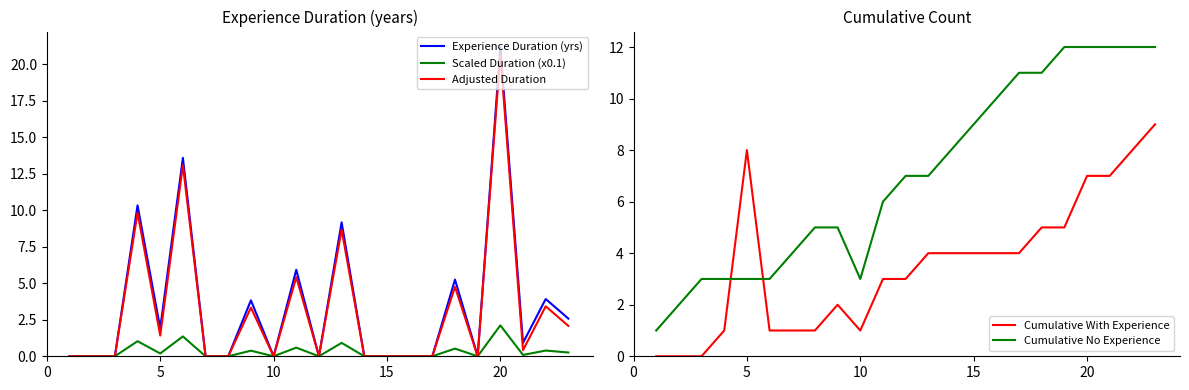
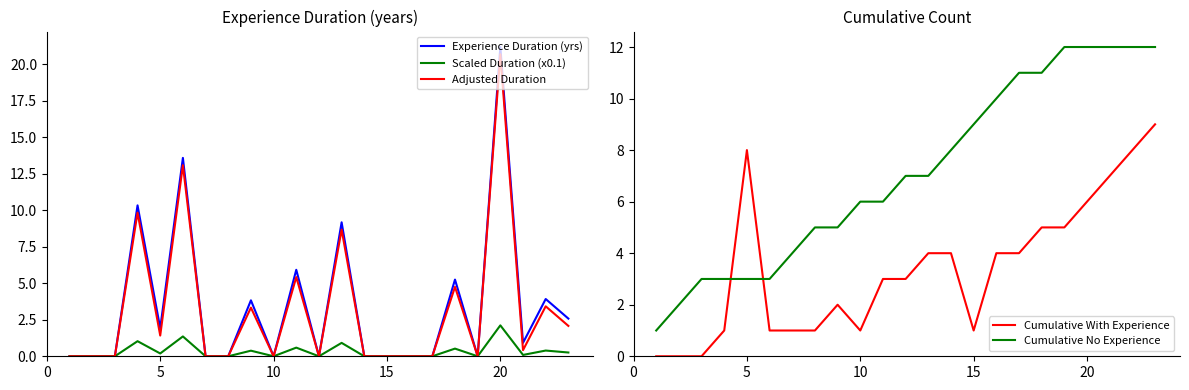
  {
    "Experience Duration (years)": {
      "Experience Duration (yrs)": {
        "5": 1.9
      },
      "Scaled Duration (x0.1)": {
        "5": 0.2,
        "20": 2.1
      },
      "Adjusted Duration": {
        "5": 1.4
      }
    },
    "Cumulative Count": {
      "Cumulative With Experience": {
        "5": 8,
        "10": 1,
-       "15": 4,
-       "20": 7
+       "15": 1,
+       "20": 6
      },
      "Cumulative No Experience": {
        "5": 3,
-       "10": 3,
+       "10": 6,
        "15": 9,
        "20": 12
      }
    }
  }
